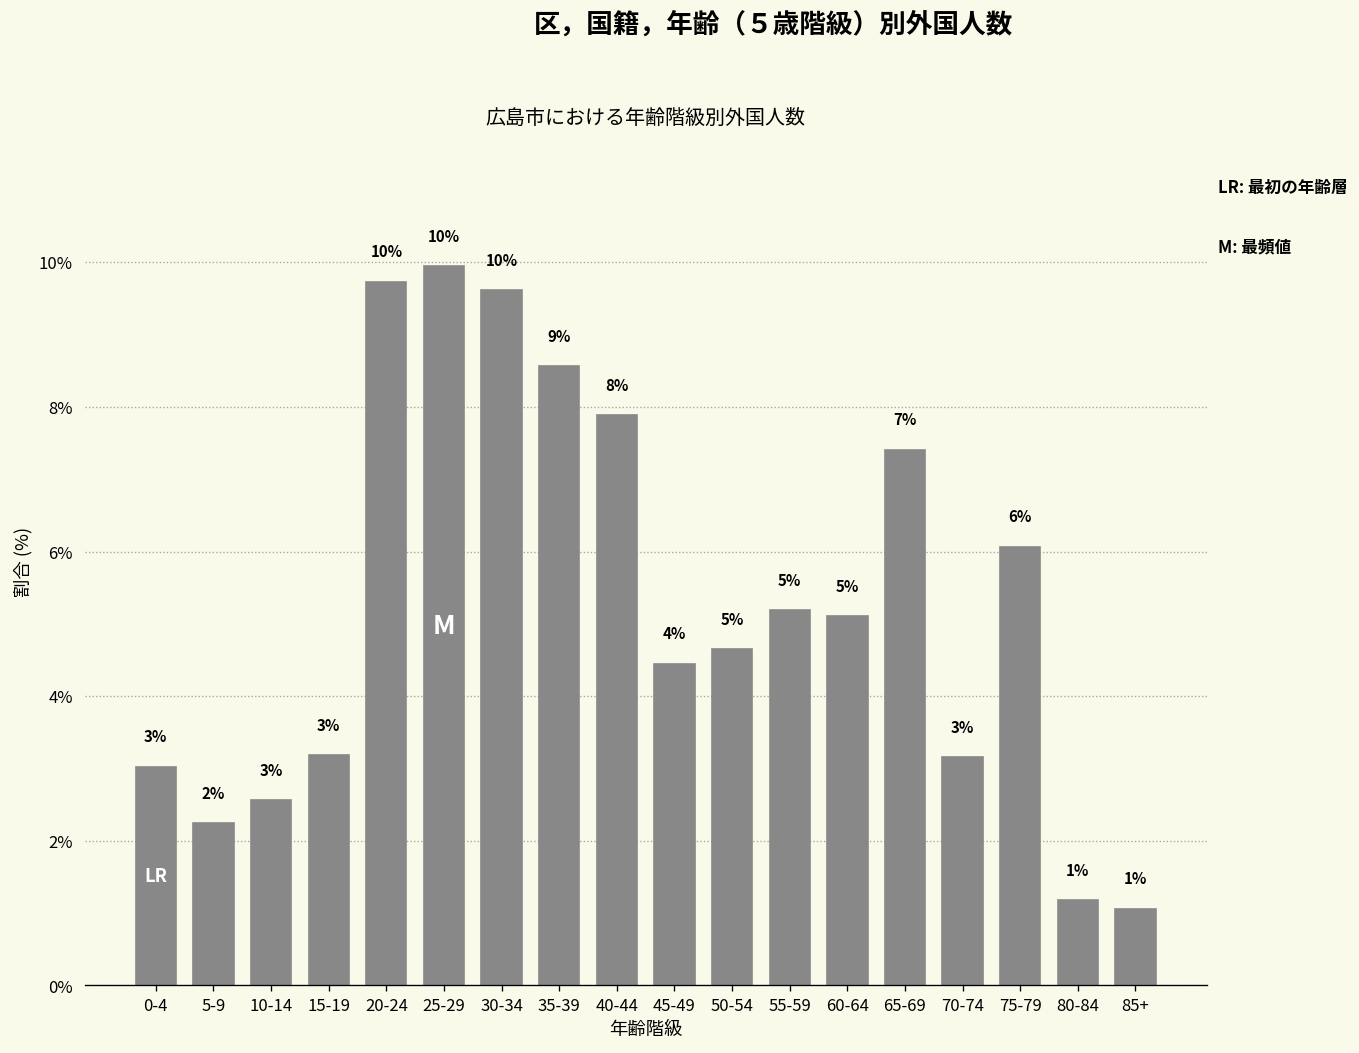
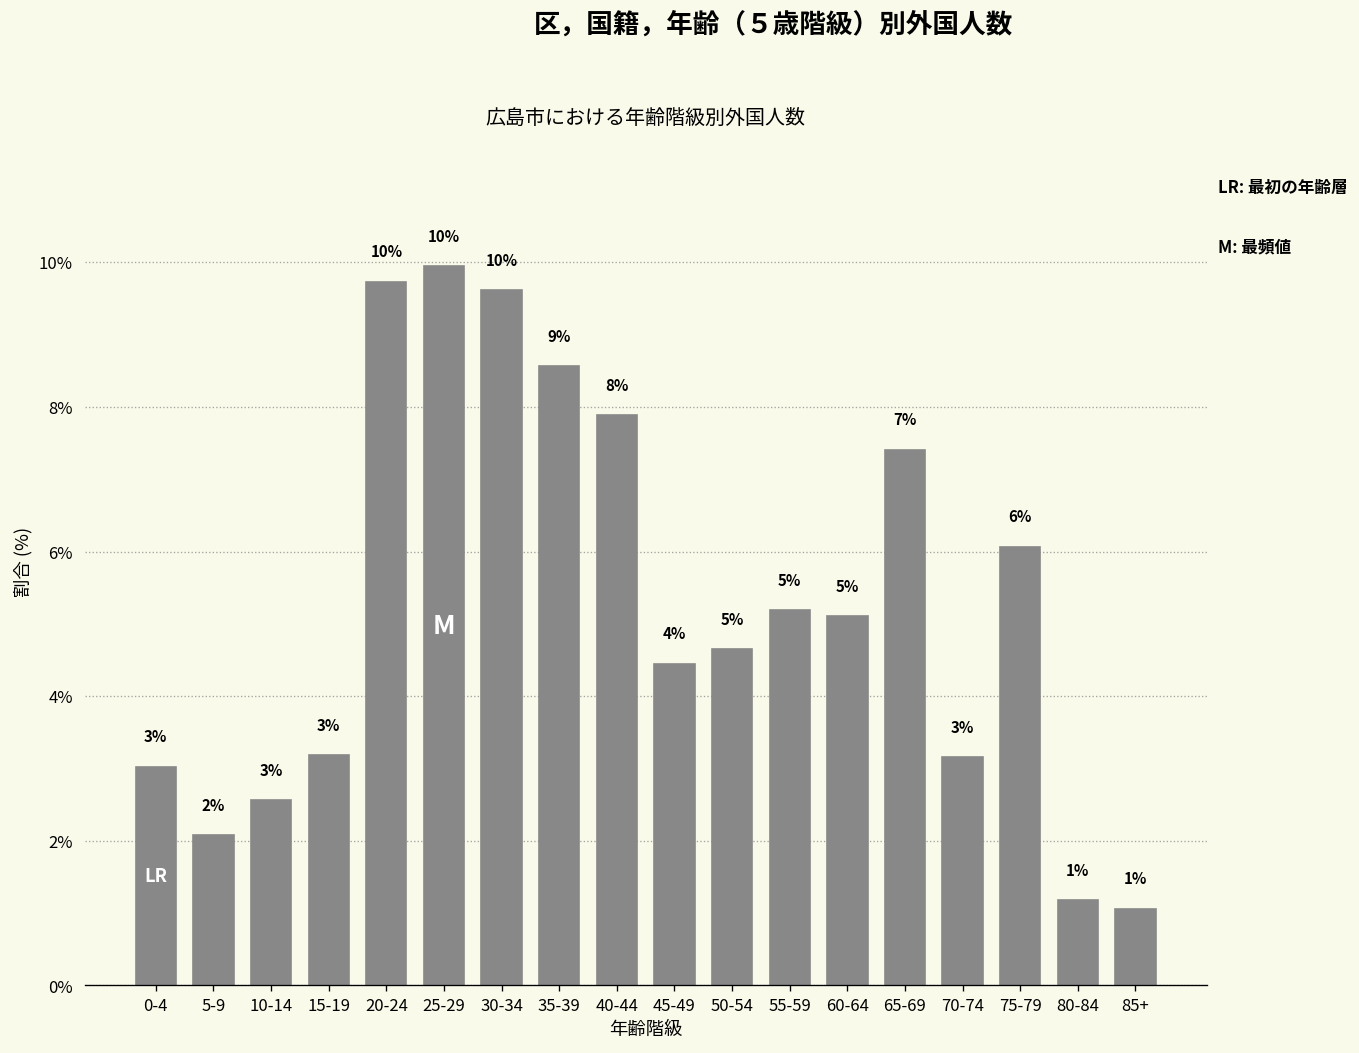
  {
-   "5-9": "2.2%"
+   "5-9": "2.1%"
  }
